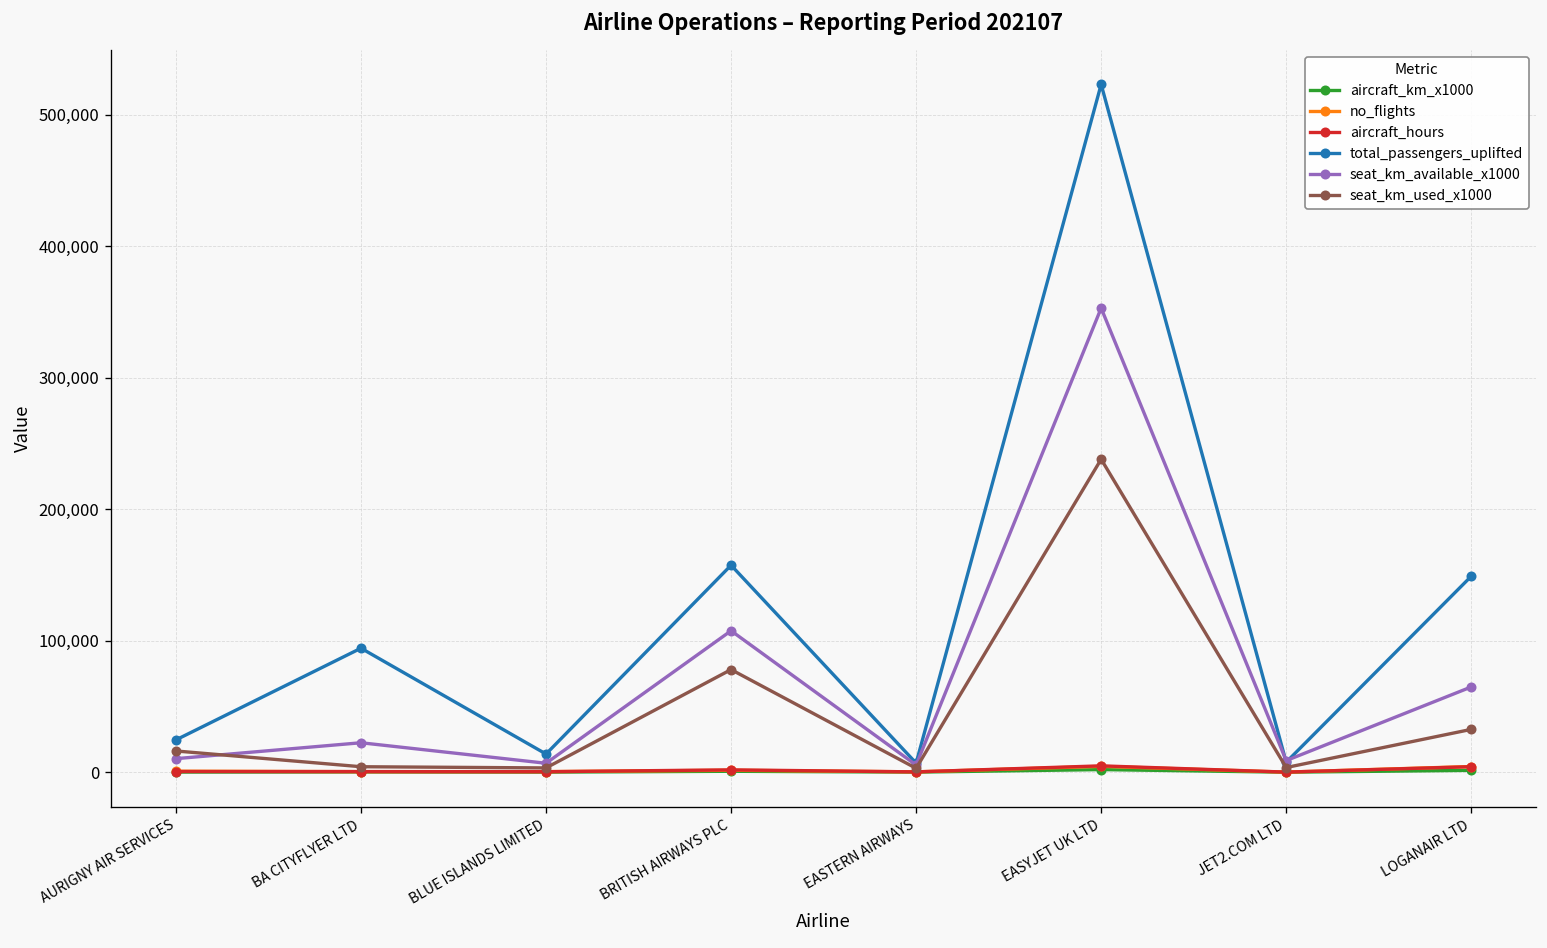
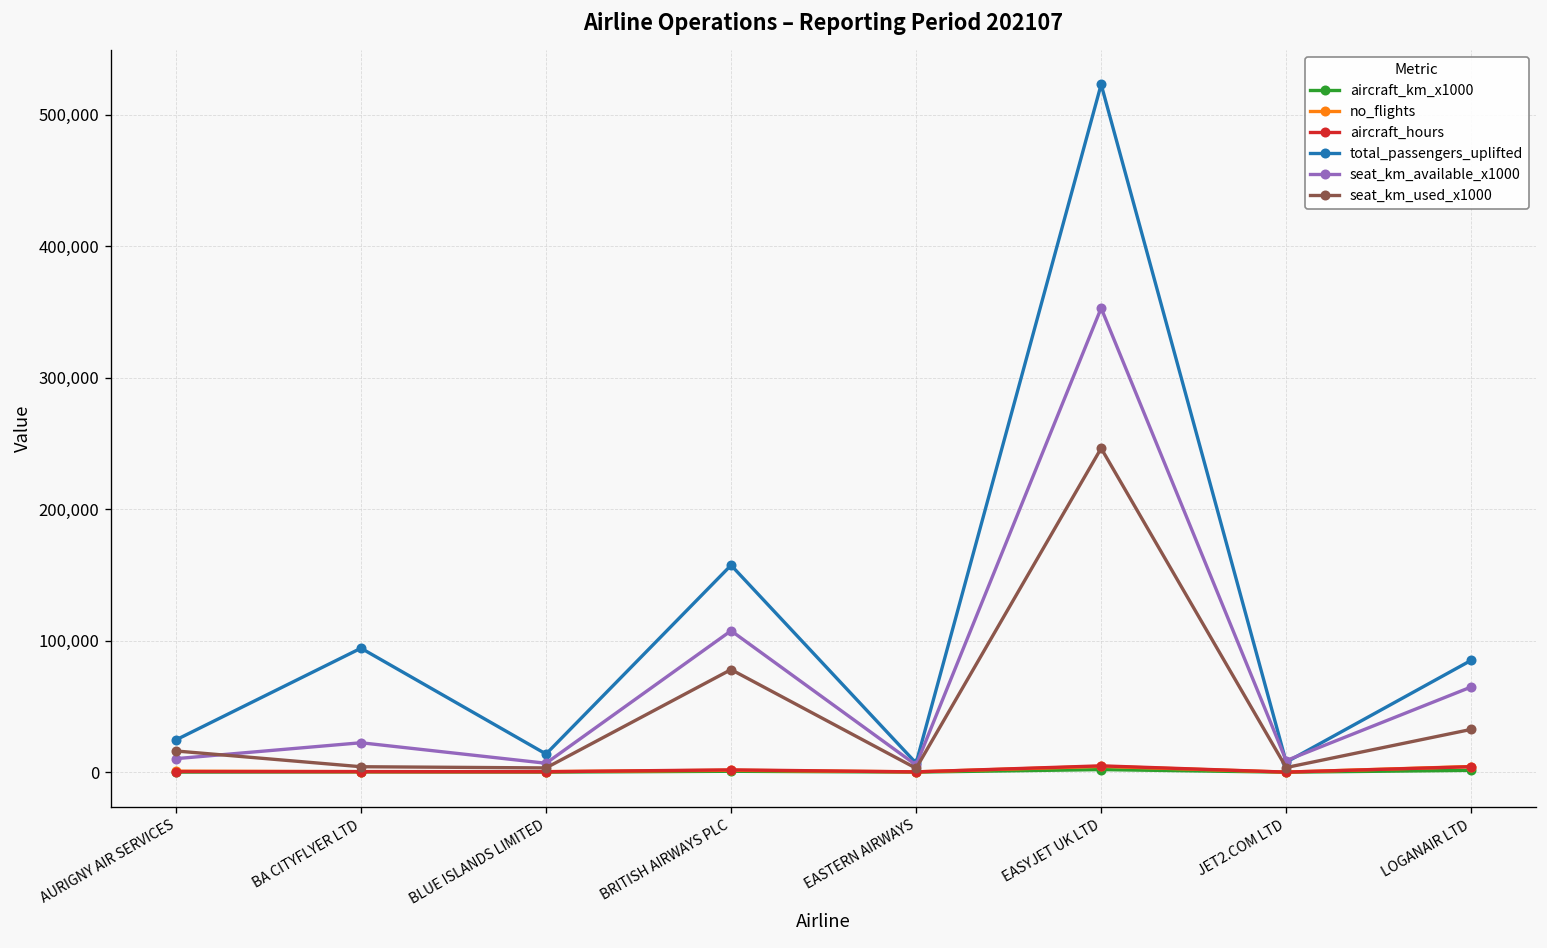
  {
    "aircraft_km_x1000": {
      "EASYJET UK LTD": "2,000",
      "LOGANAIR LTD": "1,000"
    },
    "total_passengers_uplifted": {
      "AURIGNY AIR SERVICES": "25,000",
      "BA CITYFLYER LTD": "94,000",
      "BLUE ISLANDS LIMITED": "14,000",
      "BRITISH AIRWAYS PLC": "157,000",
      "EASYJET UK LTD": "523,000",
-     "LOGANAIR LTD": "149,000"
+     "LOGANAIR LTD": "85,000"
    },
    "seat_km_available_x1000": {
      "AURIGNY AIR SERVICES": "10,000",
      "BA CITYFLYER LTD": "22,000",
      "BLUE ISLANDS LIMITED": "7,000",
      "BRITISH AIRWAYS PLC": "108,000",
      "EASYJET UK LTD": "353,000",
      "LOGANAIR LTD": "65,000"
    },
    "seat_km_used_x1000": {
      "AURIGNY AIR SERVICES": "16,000",
      "BA CITYFLYER LTD": "4,000",
      "BLUE ISLANDS LIMITED": "3,000",
      "BRITISH AIRWAYS PLC": "78,000",
      "EASTERN AIRWAYS": "3,000",
-     "EASYJET UK LTD": "238,000",
+     "EASYJET UK LTD": "246,000",
      "JET2.COM LTD": "4,000",
      "LOGANAIR LTD": "33,000"
    }
  }
